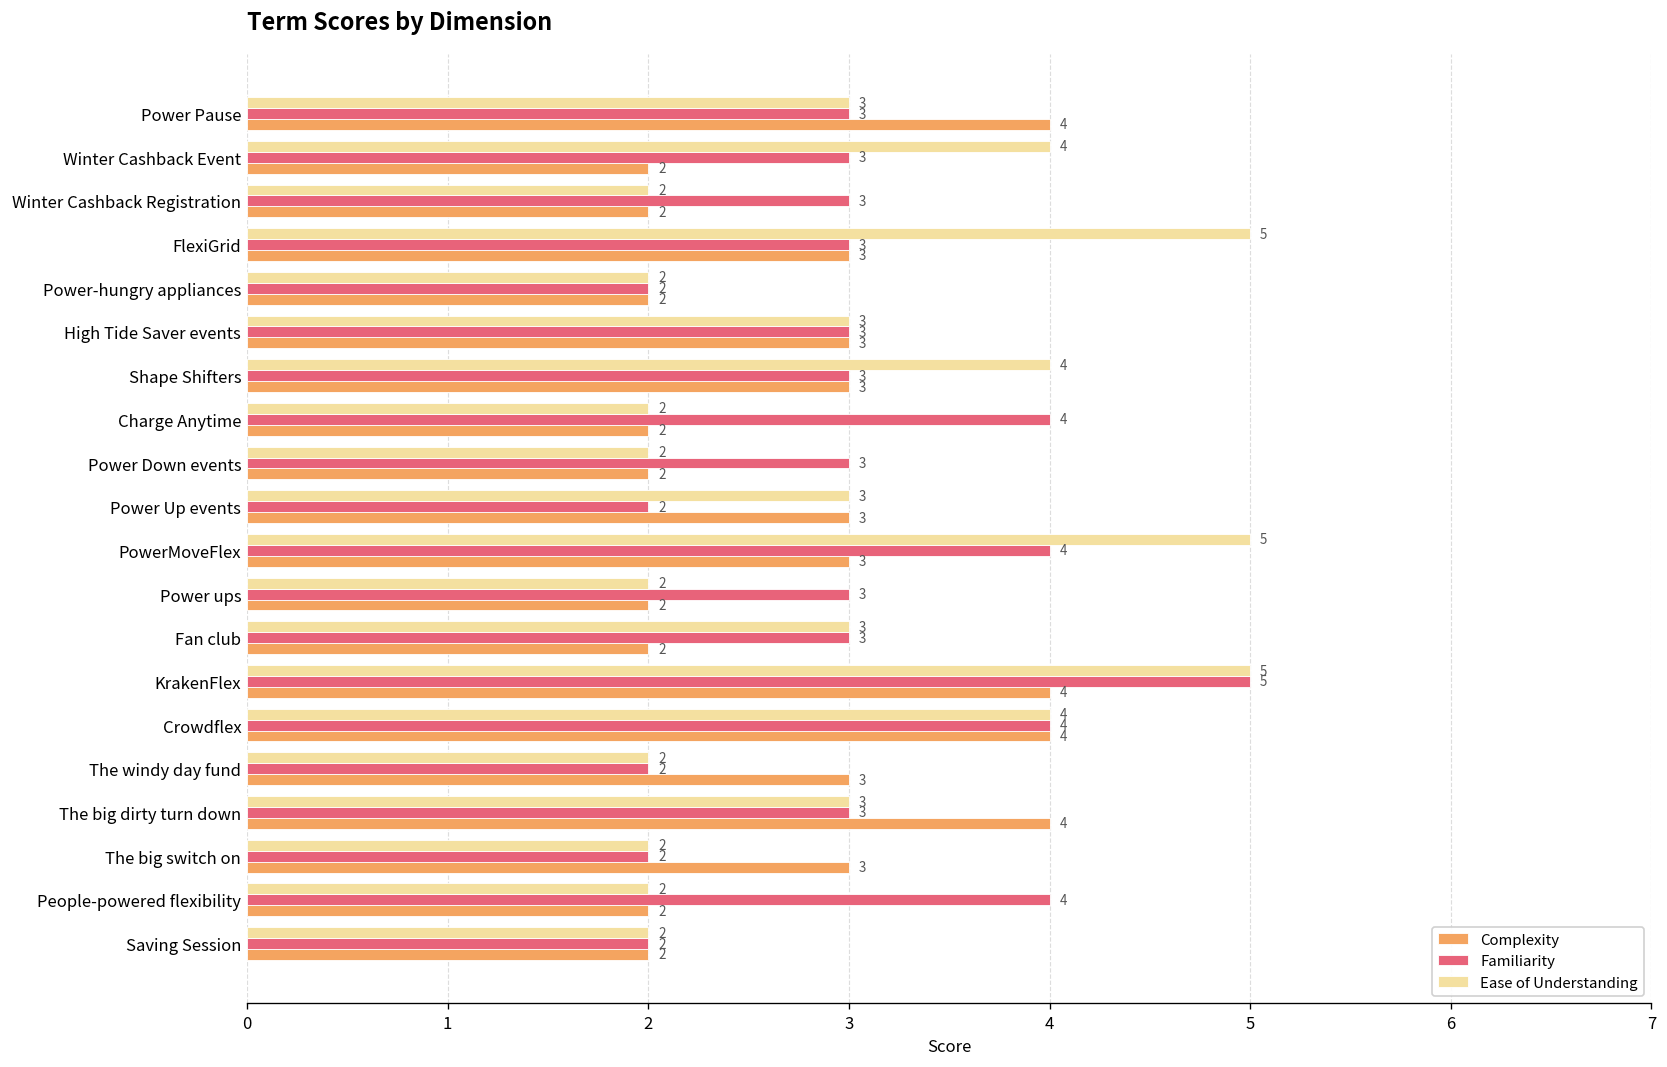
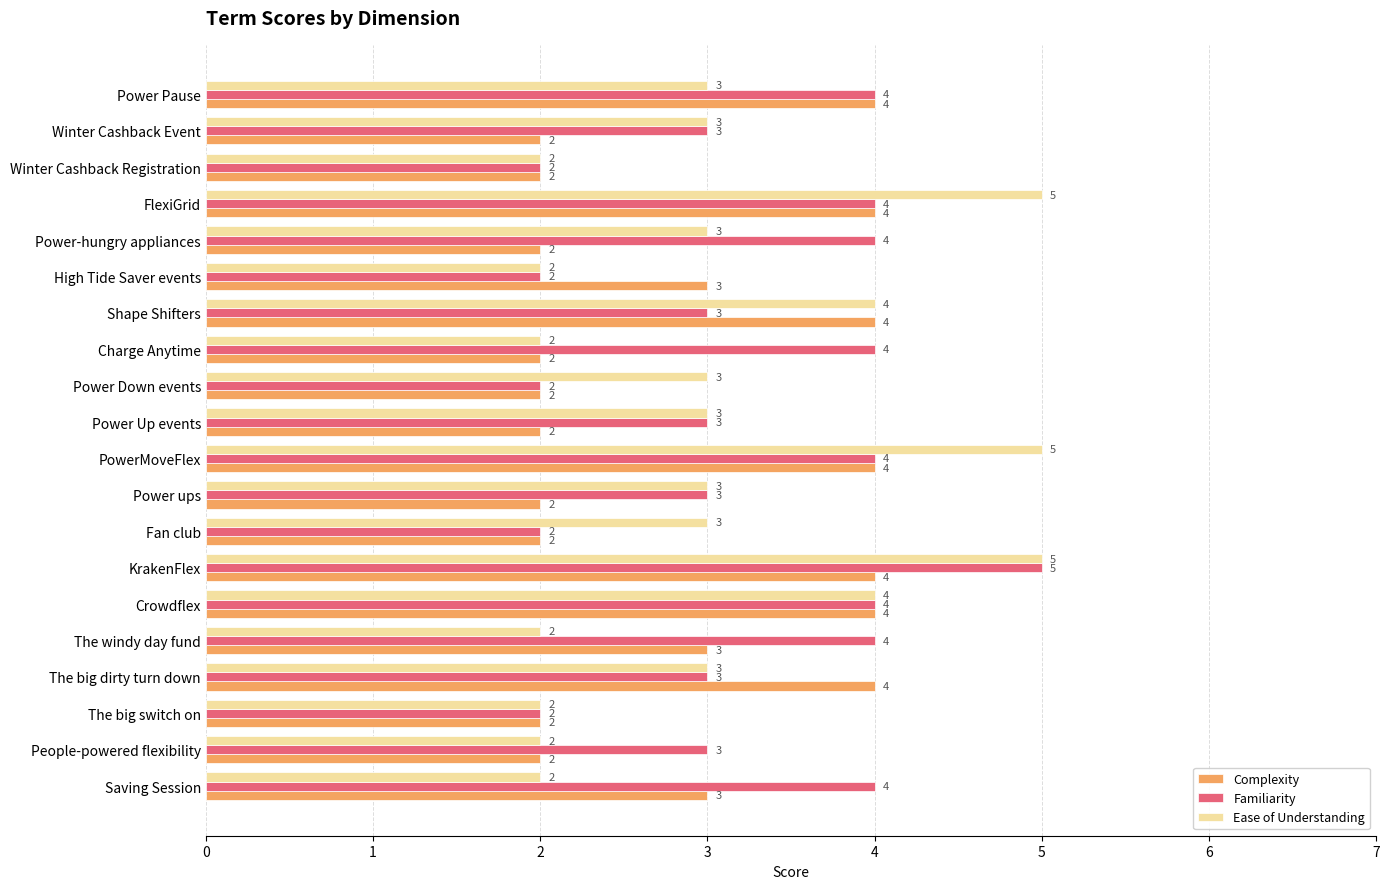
  {
    "Complexity": {
      "Power Pause": 4,
      "Winter Cashback Event": 2,
      "Winter Cashback Registration": 2,
-     "FlexiGrid": 3,
+     "FlexiGrid": 4,
      "Power-hungry appliances": 2,
      "High Tide Saver events": 3,
-     "Shape Shifters": 3,
+     "Shape Shifters": 4,
      "Charge Anytime": 2,
      "Power Down events": 2,
-     "Power Up events": 3,
-     "PowerMoveFlex": 3,
+     "Power Up events": 2,
+     "PowerMoveFlex": 4,
      "Power ups": 2,
      "Fan club": 2,
      "KrakenFlex": 4,
      "Crowdflex": 4,
      "The windy day fund": 3,
      "The big dirty turn down": 4,
-     "The big switch on": 3,
+     "The big switch on": 2,
      "People-powered flexibility": 2,
-     "Saving Session": 2
+     "Saving Session": 3
    },
    "Familiarity": {
-     "Power Pause": 3,
+     "Power Pause": 4,
      "Winter Cashback Event": 3,
-     "Winter Cashback Registration": 3,
-     "FlexiGrid": 3,
-     "Power-hungry appliances": 2,
-     "High Tide Saver events": 3,
+     "Winter Cashback Registration": 2,
+     "FlexiGrid": 4,
+     "Power-hungry appliances": 4,
+     "High Tide Saver events": 2,
      "Shape Shifters": 3,
      "Charge Anytime": 4,
-     "Power Down events": 3,
-     "Power Up events": 2,
+     "Power Down events": 2,
+     "Power Up events": 3,
      "PowerMoveFlex": 4,
      "Power ups": 3,
-     "Fan club": 3,
+     "Fan club": 2,
      "KrakenFlex": 5,
      "Crowdflex": 4,
-     "The windy day fund": 2,
+     "The windy day fund": 4,
      "The big dirty turn down": 3,
      "The big switch on": 2,
-     "People-powered flexibility": 4,
-     "Saving Session": 2
+     "People-powered flexibility": 3,
+     "Saving Session": 4
    },
    "Ease of Understanding": {
      "Power Pause": 3,
-     "Winter Cashback Event": 4,
+     "Winter Cashback Event": 3,
      "Winter Cashback Registration": 2,
      "FlexiGrid": 5,
-     "Power-hungry appliances": 2,
-     "High Tide Saver events": 3,
+     "Power-hungry appliances": 3,
+     "High Tide Saver events": 2,
      "Shape Shifters": 4,
      "Charge Anytime": 2,
-     "Power Down events": 2,
+     "Power Down events": 3,
      "Power Up events": 3,
      "PowerMoveFlex": 5,
-     "Power ups": 2,
+     "Power ups": 3,
      "Fan club": 3,
      "KrakenFlex": 5,
      "Crowdflex": 4,
      "The windy day fund": 2,
      "The big dirty turn down": 3,
      "The big switch on": 2,
      "People-powered flexibility": 2,
      "Saving Session": 2
    }
  }
